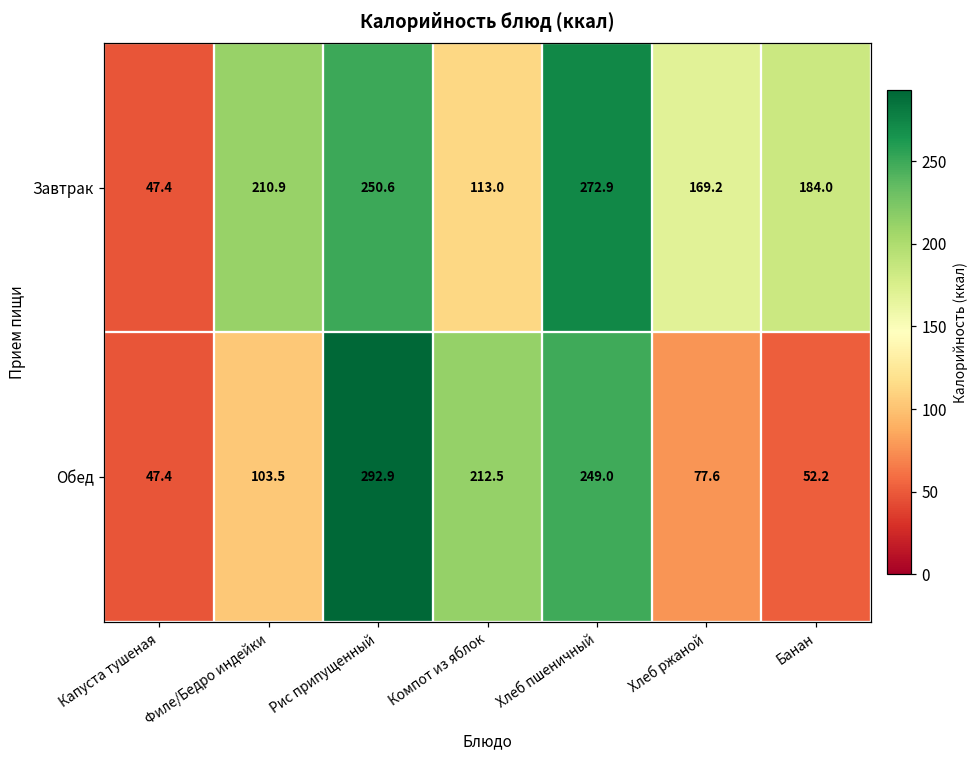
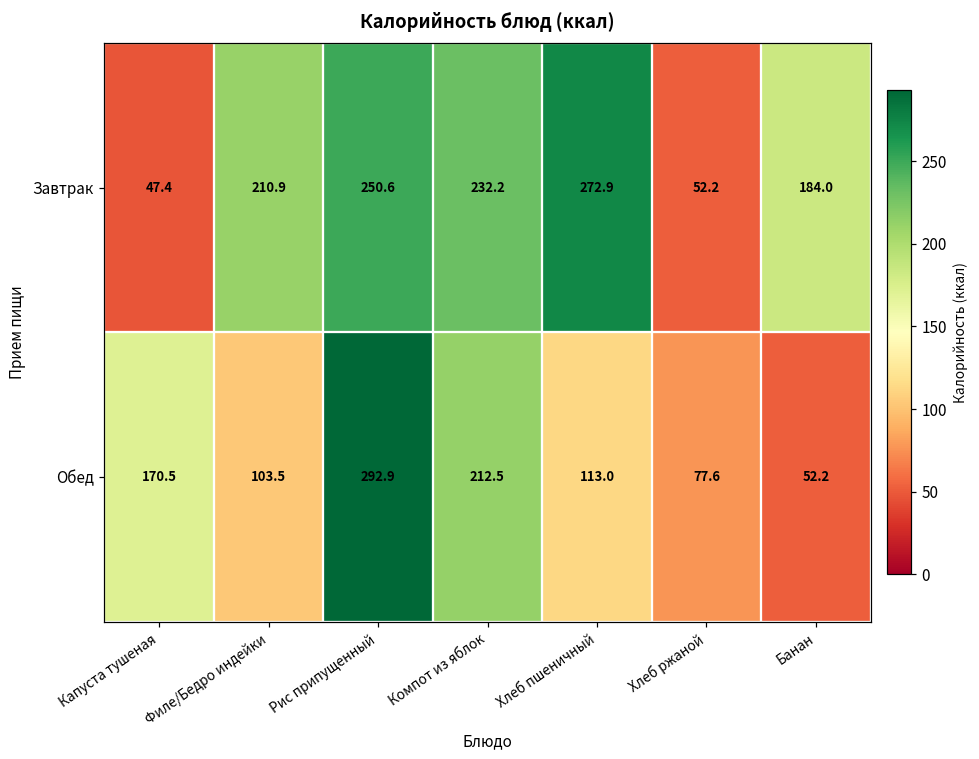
  {
    "Завтрак": {
      "Капуста тушеная": 47.4,
      "Филе/Бедро индейки": 210.9,
      "Рис припущенный": 250.6,
-     "Компот из яблок": 113.0,
+     "Компот из яблок": 232.2,
      "Хлеб пшеничный": 272.9,
-     "Хлеб ржаной": 169.2,
+     "Хлеб ржаной": 52.2,
      "Банан": 184.0
    },
    "Обед": {
-     "Капуста тушеная": 47.4,
+     "Капуста тушеная": 170.5,
      "Филе/Бедро индейки": 103.5,
      "Рис припущенный": 292.9,
      "Компот из яблок": 212.5,
-     "Хлеб пшеничный": 249.0,
+     "Хлеб пшеничный": 113.0,
      "Хлеб ржаной": 77.6,
      "Банан": 52.2
    }
  }
